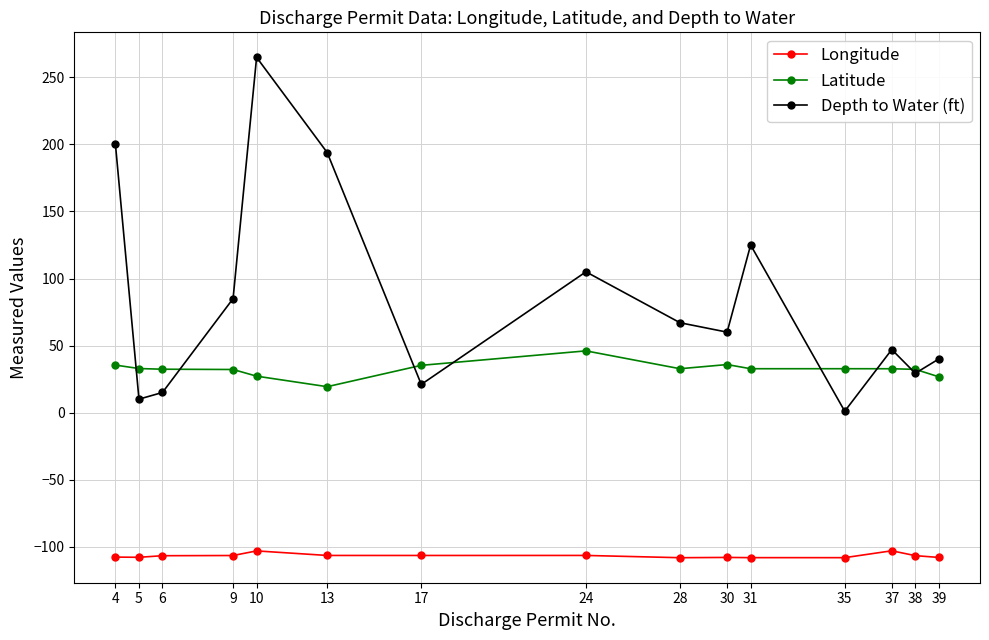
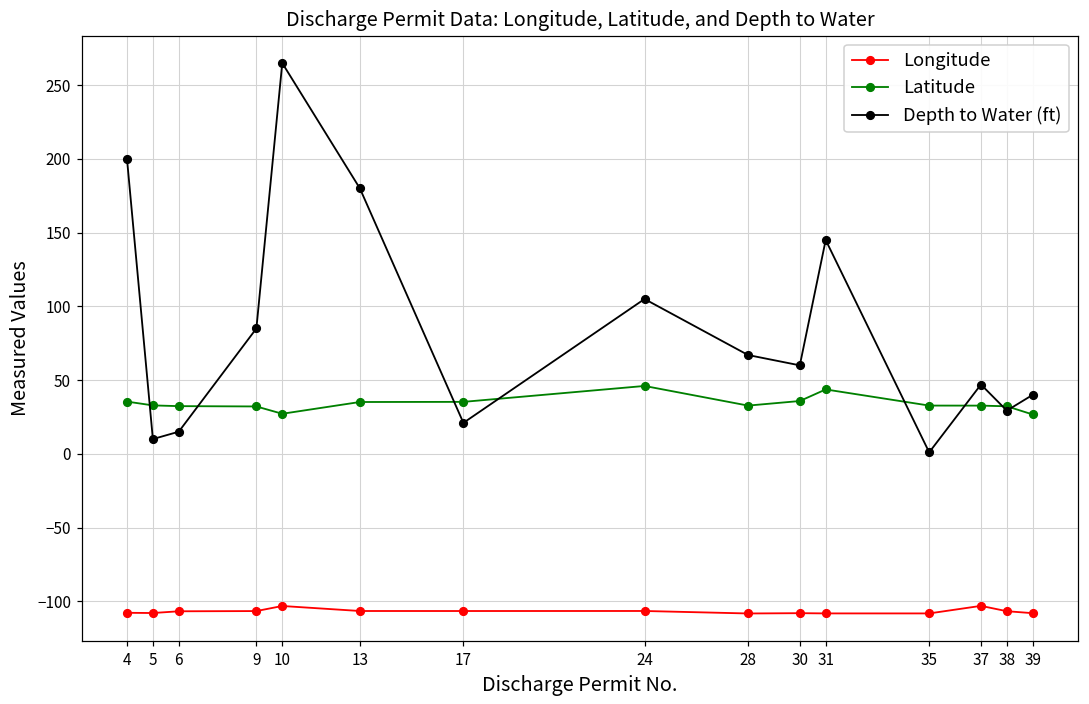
  {
    "Longitude": {
      "4": -108,
      "5": -108,
      "6": -107,
      "9": -107,
      "10": -103,
      "13": -107,
      "17": -107,
      "24": -107,
      "28": -108,
      "30": -108,
      "31": -108,
      "35": -108,
      "37": -103,
      "38": -107,
      "39": -108
    },
    "Latitude": {
      "4": 35,
      "5": 33,
      "6": 32,
      "9": 32,
      "10": 27,
-     "13": 19,
+     "13": 35,
      "17": 35,
      "24": 46,
      "28": 33,
      "30": 36,
-     "31": 33,
+     "31": 44,
      "35": 33,
      "37": 33,
      "38": 32,
      "39": 27
    },
    "Depth to Water (ft)": {
      "4": 200,
      "5": 10,
      "6": 15,
      "9": 85,
      "10": 265,
-     "13": 194,
+     "13": 180,
      "17": 21,
      "24": 105,
      "28": 67,
      "30": 60,
-     "31": 125,
+     "31": 145,
      "35": 1,
      "37": 47,
      "38": 29,
      "39": 40
    }
  }
